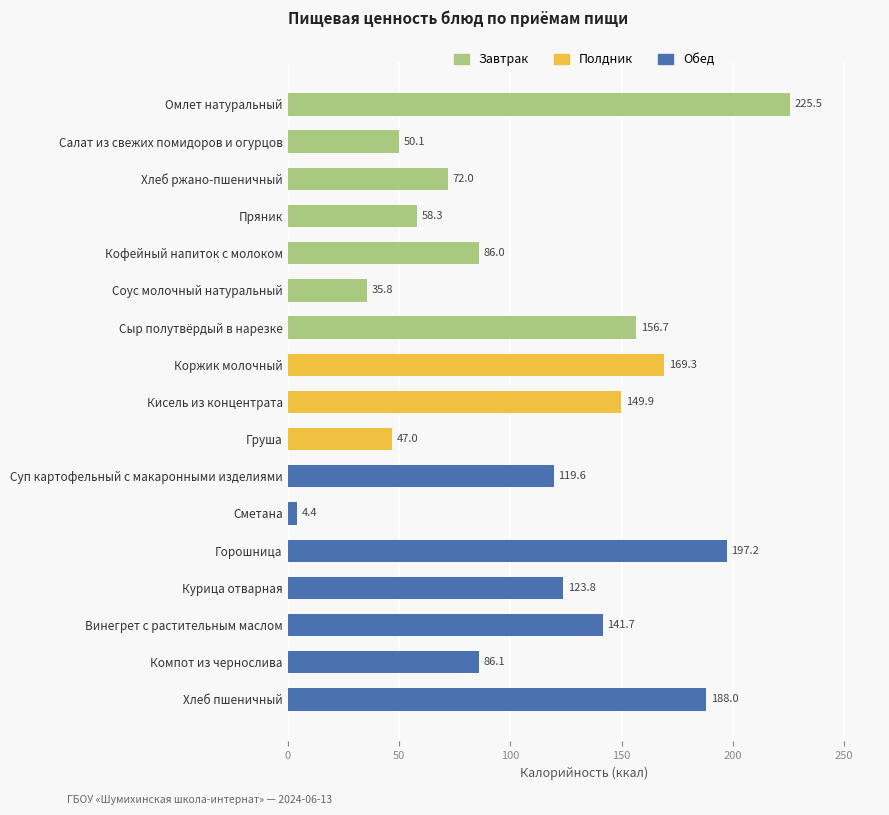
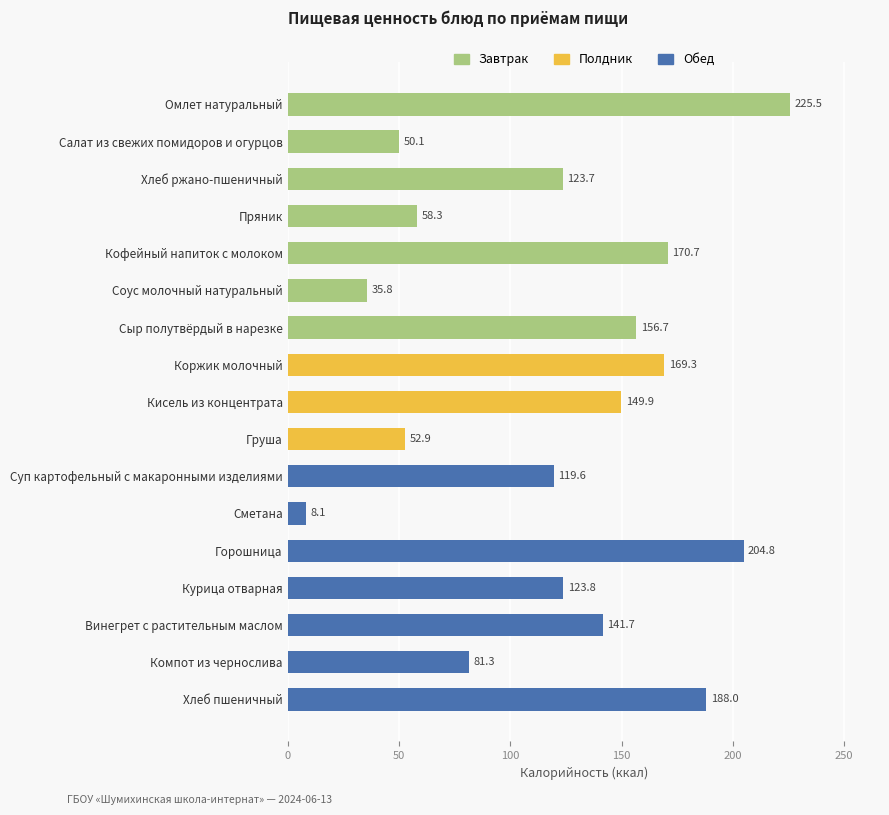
  {
    "Омлет натуральный": 225.5,
    "Салат из свежих помидоров и огурцов": 50.1,
-   "Хлеб ржано-пшеничный": 72.0,
+   "Хлеб ржано-пшеничный": 123.7,
    "Пряник": 58.3,
-   "Кофейный напиток с молоком": 86.0,
+   "Кофейный напиток с молоком": 170.7,
    "Соус молочный натуральный": 35.8,
    "Сыр полутвёрдый в нарезке": 156.7,
    "Коржик молочный": 169.3,
    "Кисель из концентрата": 149.9,
-   "Груша": 47.0,
+   "Груша": 52.9,
    "Суп картофельный с макаронными изделиями": 119.6,
-   "Сметана": 4.4,
-   "Горошница": 197.2,
+   "Сметана": 8.1,
+   "Горошница": 204.8,
    "Курица отварная": 123.8,
    "Винегрет с растительным маслом": 141.7,
-   "Компот из чернослива": 86.1,
+   "Компот из чернослива": 81.3,
    "Хлеб пшеничный": 188.0
  }
